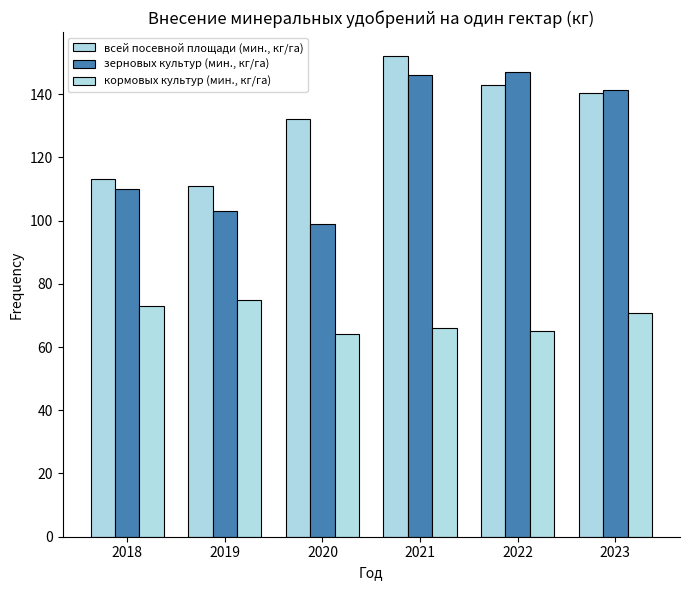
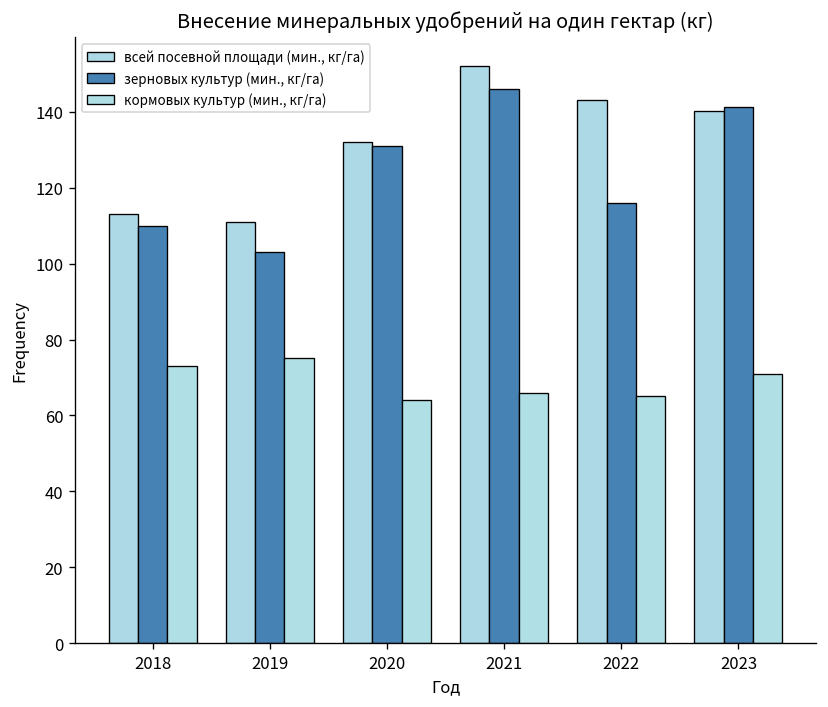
  {
    "зерновых культур (мин., кг/га)": {
      "2018": 110,
      "2019": 103,
-     "2020": 99,
+     "2020": 131,
      "2021": 146,
-     "2022": 147,
+     "2022": 116,
      "2023": 141
    }
  }
